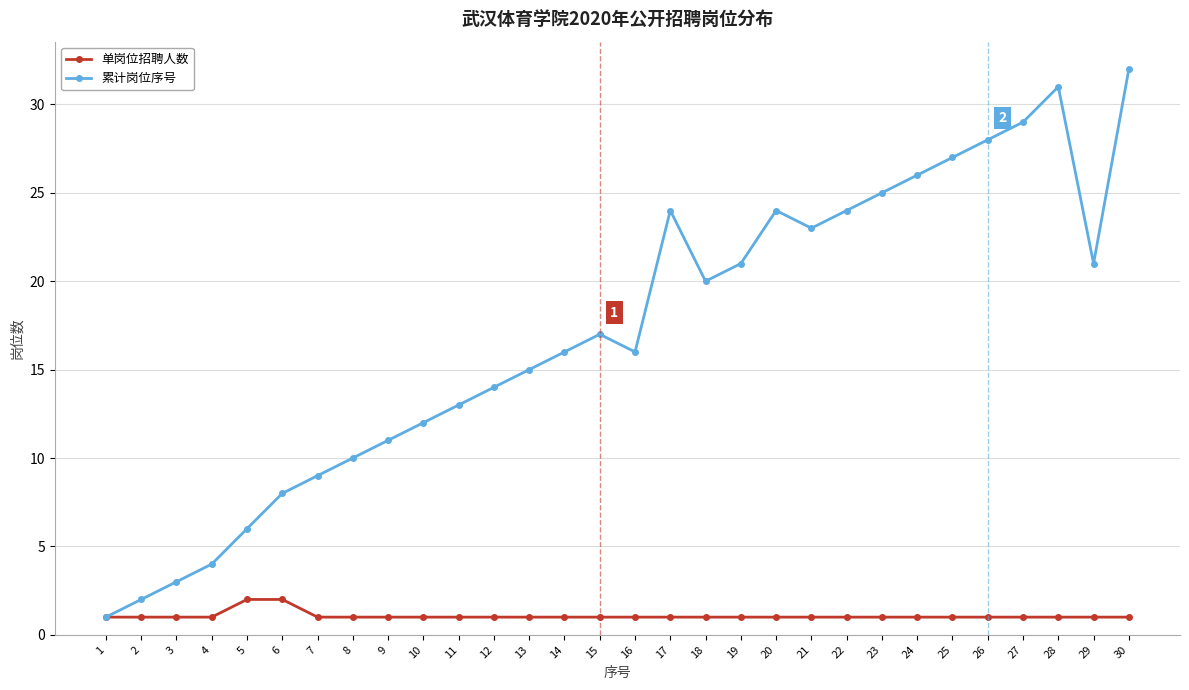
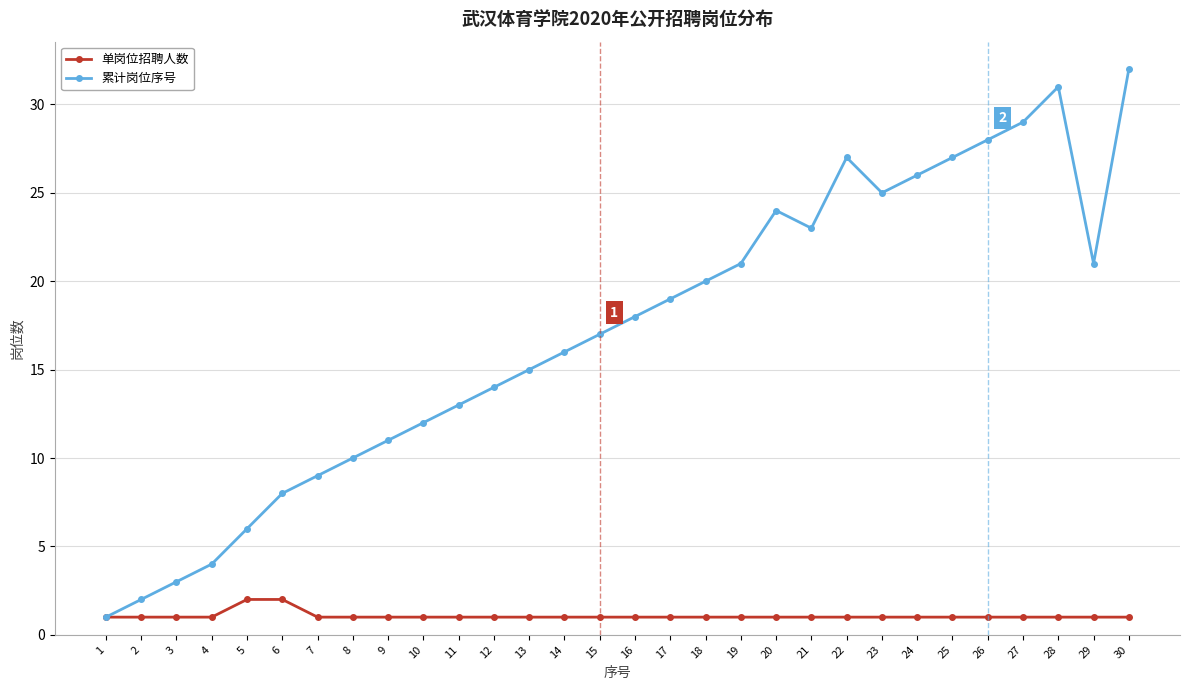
  {
    "单岗位招聘人数": {
      "2": 1,
      "3": 1,
      "4": 1,
      "5": 2,
      "6": 2,
      "7": 1,
      "8": 1,
      "9": 1,
      "10": 1,
      "11": 1,
      "12": 1,
      "13": 1,
      "14": 1,
      "15": 1,
      "16": 1,
      "17": 1,
      "18": 1,
      "19": 1,
      "20": 1,
      "21": 1,
      "22": 1,
      "23": 1,
      "24": 1,
      "25": 1,
      "26": 1,
      "27": 1,
      "28": 1,
      "29": 1,
      "30": 1
    },
    "累计岗位序号": {
      "2": 2,
      "3": 3,
      "4": 4,
      "5": 6,
      "6": 8,
      "7": 9,
      "8": 10,
      "9": 11,
      "10": 12,
      "11": 13,
      "12": 14,
      "13": 15,
      "14": 16,
      "15": 17,
-     "16": 16,
-     "17": 24,
+     "16": 18,
+     "17": 19,
      "18": 20,
      "19": 21,
      "20": 24,
      "21": 23,
-     "22": 24,
+     "22": 27,
      "23": 25,
      "24": 26,
      "25": 27,
      "26": 28,
      "28": 31,
      "29": 21,
      "30": 32
    }
  }
